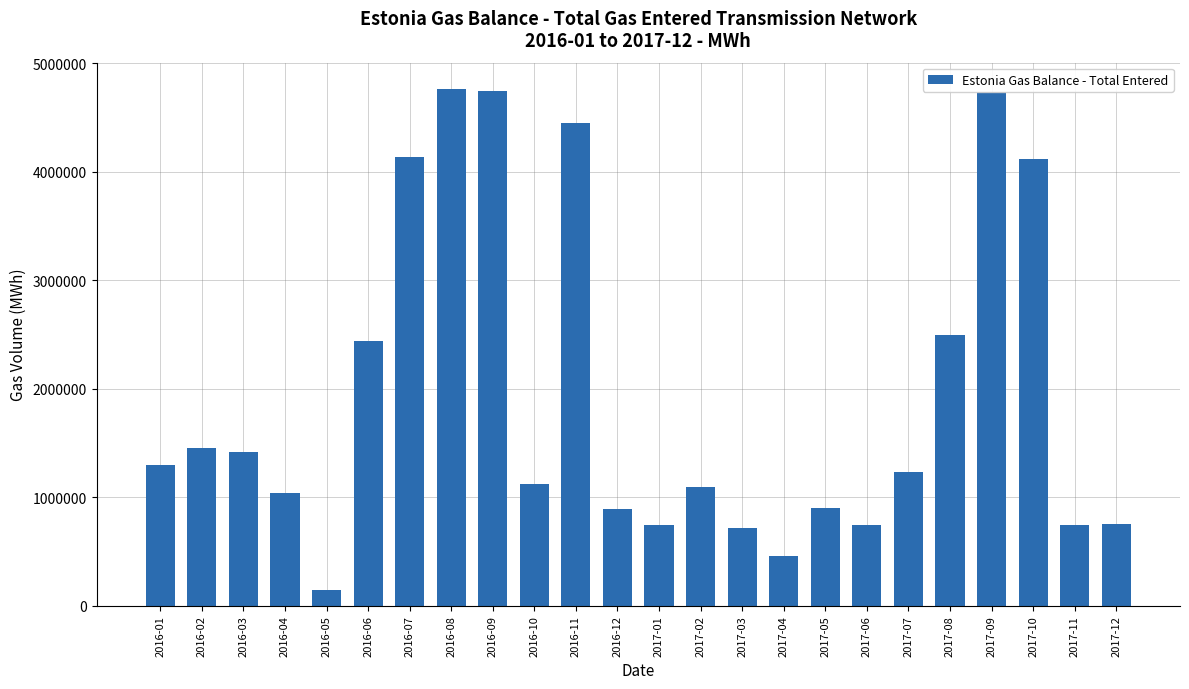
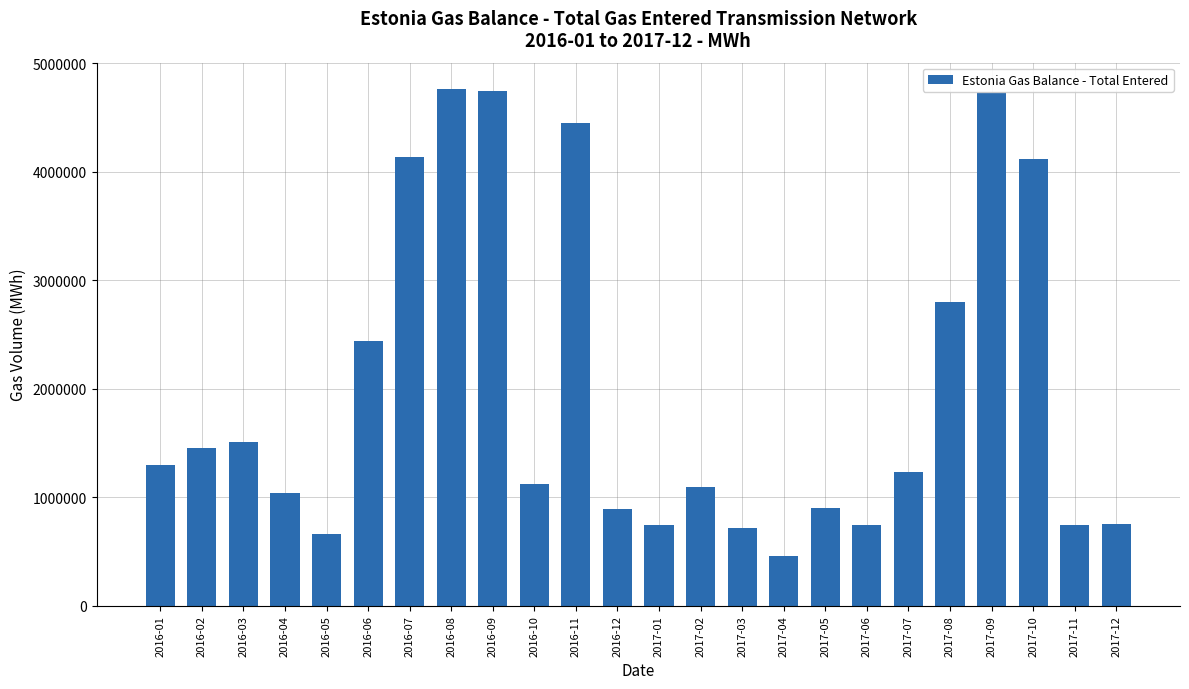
  {
    "2016-01": 1290000,
    "2016-02": 1460000,
-   "2016-03": 1420000,
+   "2016-03": 1510000,
    "2016-04": 1040000,
-   "2016-05": 140000,
+   "2016-05": 660000,
    "2016-06": 2440000,
    "2016-07": 4140000,
    "2016-08": 4770000,
    "2016-09": 4750000,
    "2016-10": 1120000,
    "2016-11": 4450000,
    "2016-12": 890000,
    "2017-01": 750000,
    "2017-02": 1100000,
    "2017-03": 720000,
    "2017-04": 460000,
    "2017-05": 900000,
    "2017-06": 740000,
    "2017-07": 1230000,
-   "2017-08": 2500000,
+   "2017-08": 2800000,
    "2017-10": 4120000,
    "2017-11": 740000,
    "2017-12": 750000
  }
